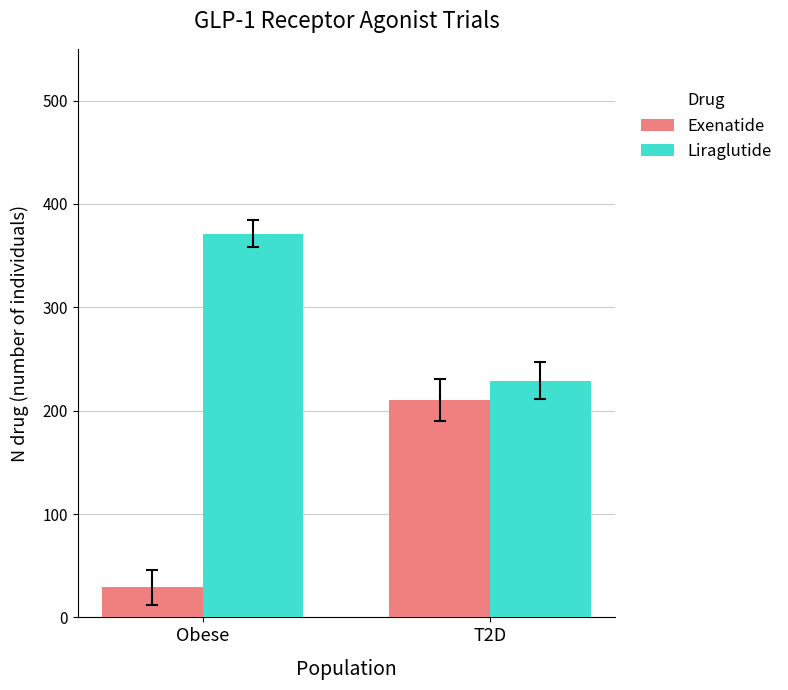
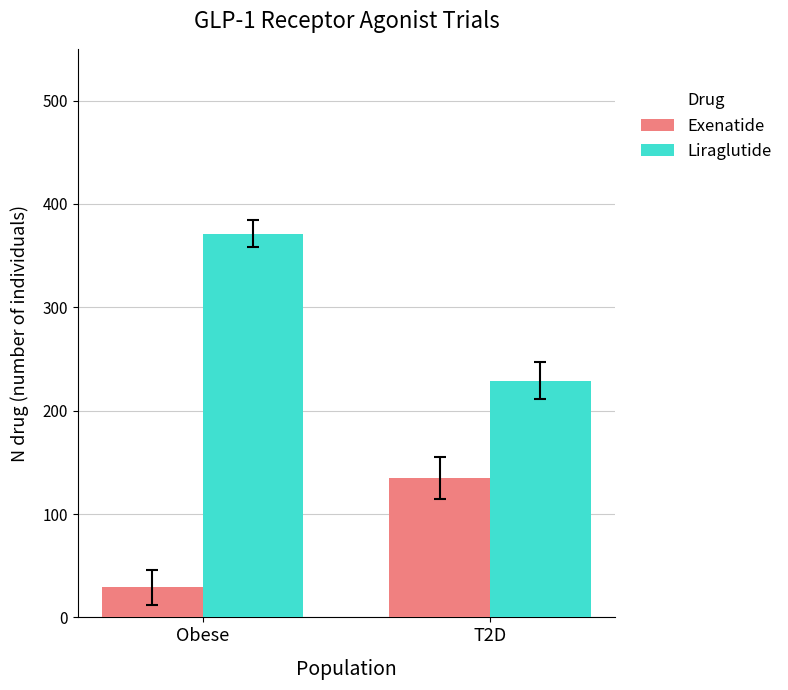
  {
    "Exenatide": {
      "Obese": 29,
-     "T2D": 210
+     "T2D": 135
    },
    "Liraglutide": {
      "Obese": 371,
      "T2D": 229
    }
  }
